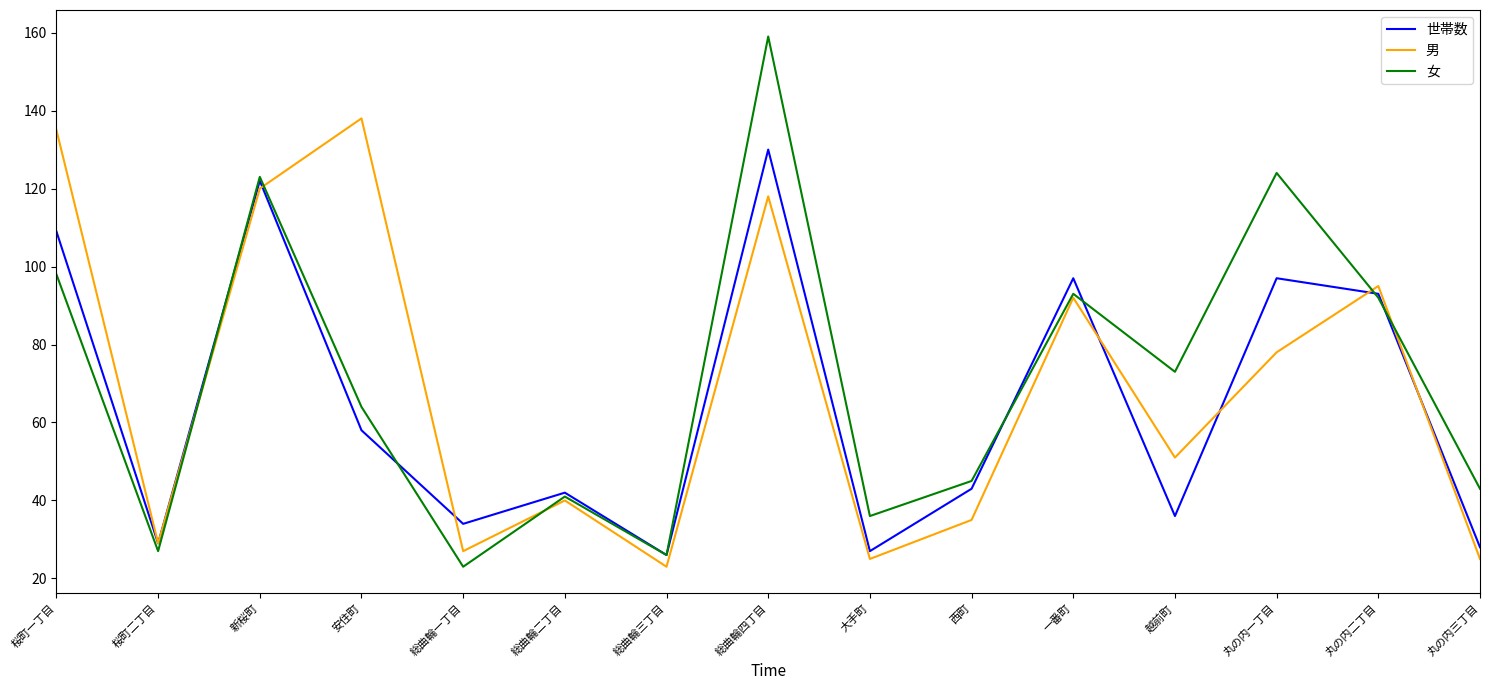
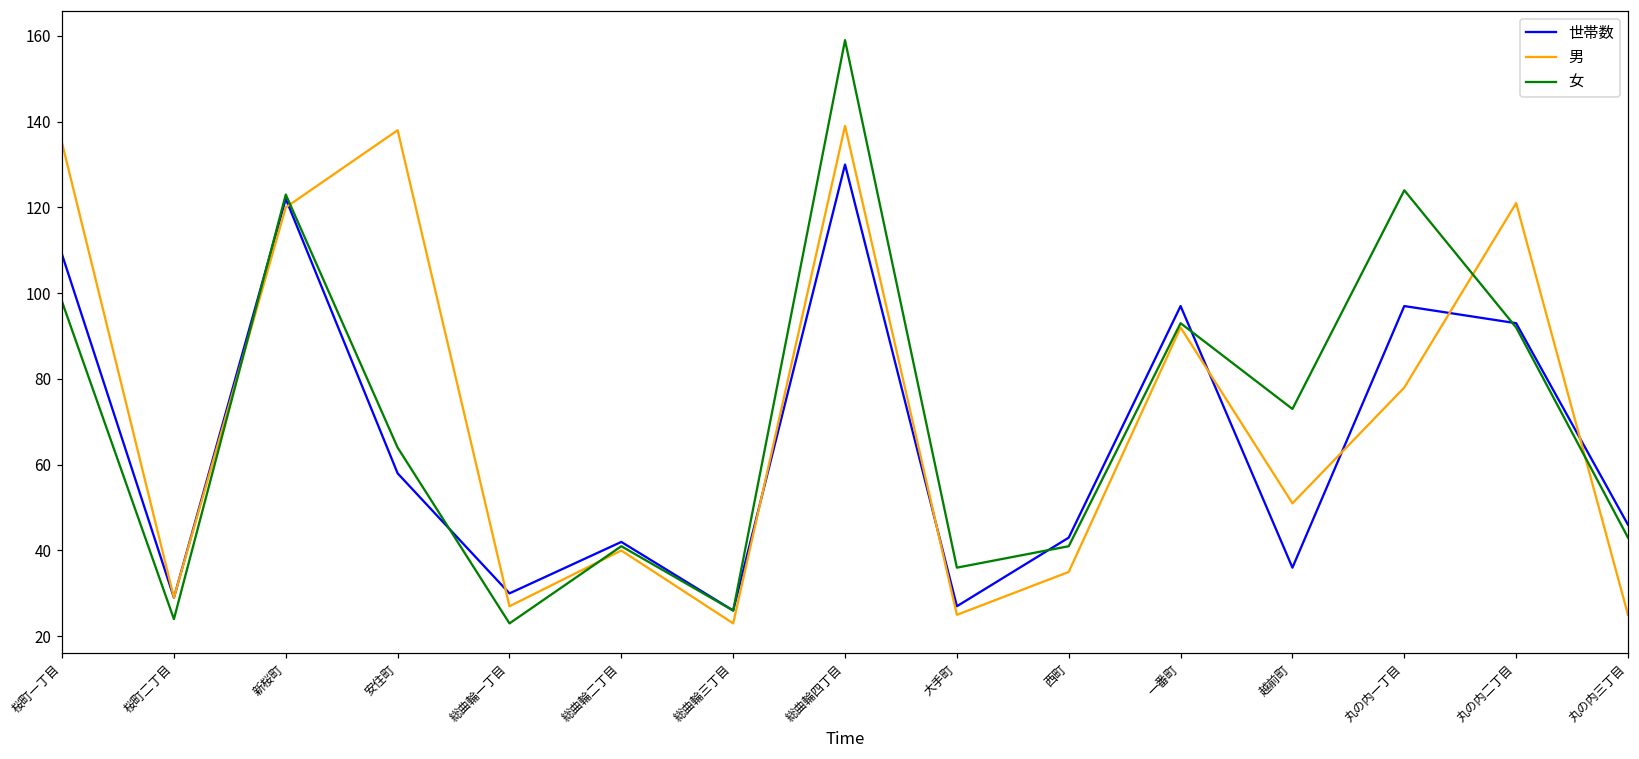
  {
    "世帯数": {
      "桜町一丁目": 109,
      "新桜町": 122,
      "安住町": 58,
-     "総曲輪一丁目": 34,
+     "総曲輪一丁目": 30,
      "総曲輪二丁目": 42,
      "総曲輪四丁目": 130,
      "大手町": 27,
      "西町": 43,
      "一番町": 97,
      "越前町": 36,
      "丸の内一丁目": 97,
      "丸の内二丁目": 93,
-     "丸の内三丁目": 28
+     "丸の内三丁目": 46
    },
    "男": {
      "桜町一丁目": 135,
      "新桜町": 120,
      "安住町": 138,
      "総曲輪一丁目": 27,
      "総曲輪二丁目": 40,
      "総曲輪三丁目": 23,
-     "総曲輪四丁目": 118,
+     "総曲輪四丁目": 139,
      "大手町": 25,
      "西町": 35,
      "一番町": 92,
      "越前町": 51,
      "丸の内一丁目": 78,
-     "丸の内二丁目": 95,
+     "丸の内二丁目": 121,
      "丸の内三丁目": 25
    },
    "女": {
      "桜町一丁目": 98,
-     "桜町二丁目": 27,
+     "桜町二丁目": 24,
      "新桜町": 123,
      "安住町": 64,
      "総曲輪一丁目": 23,
      "総曲輪二丁目": 41,
      "総曲輪四丁目": 159,
      "大手町": 36,
-     "西町": 45,
+     "西町": 41,
      "一番町": 93,
      "越前町": 73,
      "丸の内一丁目": 124,
      "丸の内二丁目": 92,
      "丸の内三丁目": 43
    }
  }
